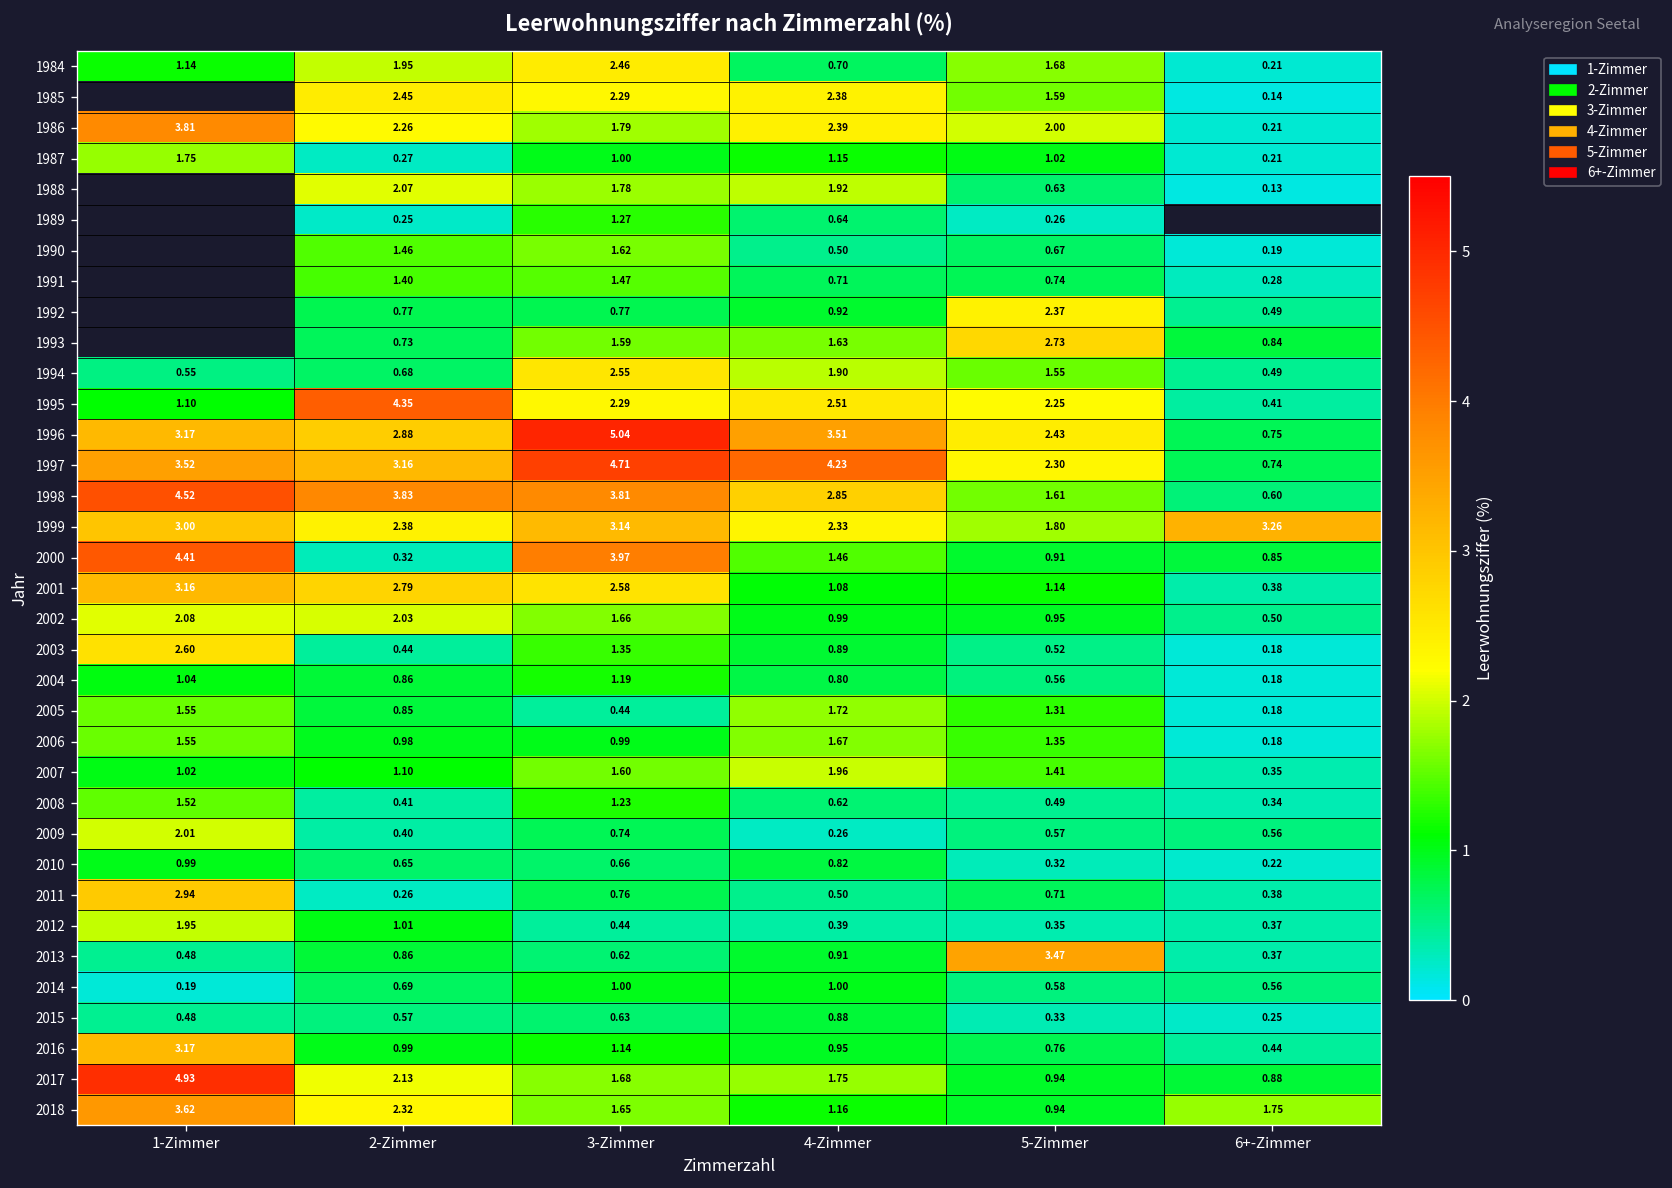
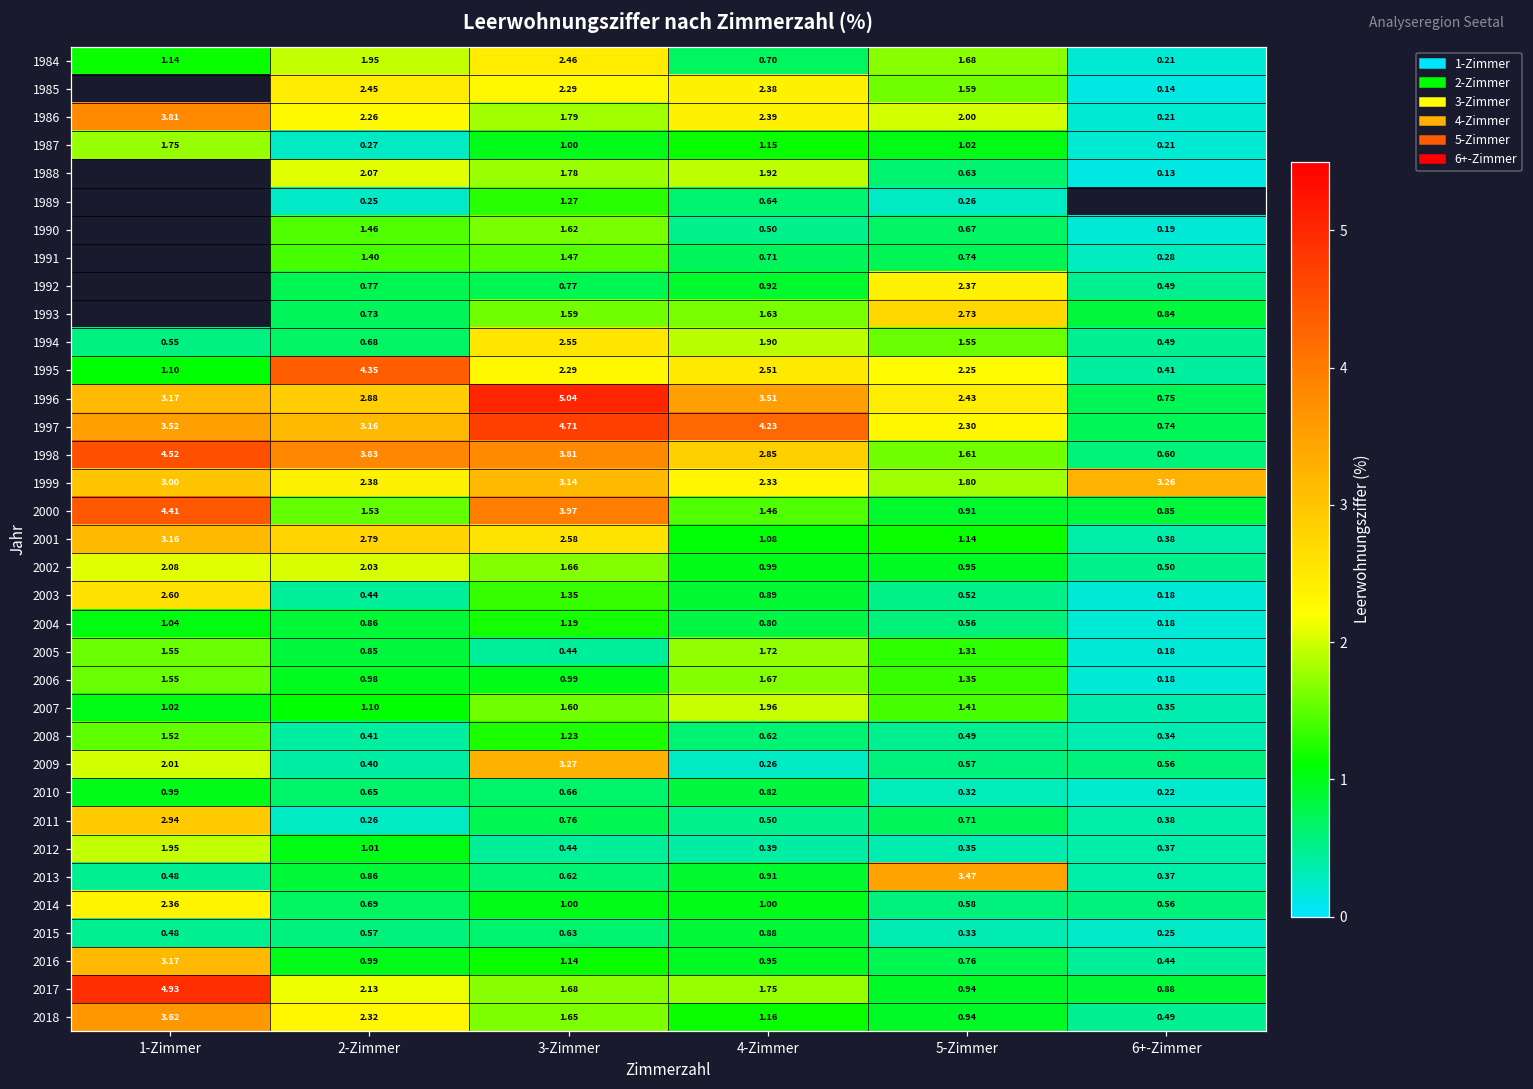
  {
    "2000": {
      "1-Zimmer": 4.41,
-     "2-Zimmer": 0.32,
+     "2-Zimmer": 1.53,
      "3-Zimmer": 3.97,
      "4-Zimmer": 1.46,
      "5-Zimmer": 0.91,
      "6+-Zimmer": 0.85
    },
    "2009": {
      "1-Zimmer": 2.01,
      "2-Zimmer": 0.40,
-     "3-Zimmer": 0.74,
+     "3-Zimmer": 3.27,
      "4-Zimmer": 0.26,
      "5-Zimmer": 0.57,
      "6+-Zimmer": 0.56
    },
    "2014": {
-     "1-Zimmer": 0.19,
+     "1-Zimmer": 2.36,
      "2-Zimmer": 0.69,
      "3-Zimmer": 1.00,
      "4-Zimmer": 1.00,
      "5-Zimmer": 0.58,
      "6+-Zimmer": 0.56
    },
    "2018": {
      "1-Zimmer": 3.62,
      "2-Zimmer": 2.32,
      "3-Zimmer": 1.65,
      "4-Zimmer": 1.16,
      "5-Zimmer": 0.94,
-     "6+-Zimmer": 1.75
+     "6+-Zimmer": 0.49
    }
  }
